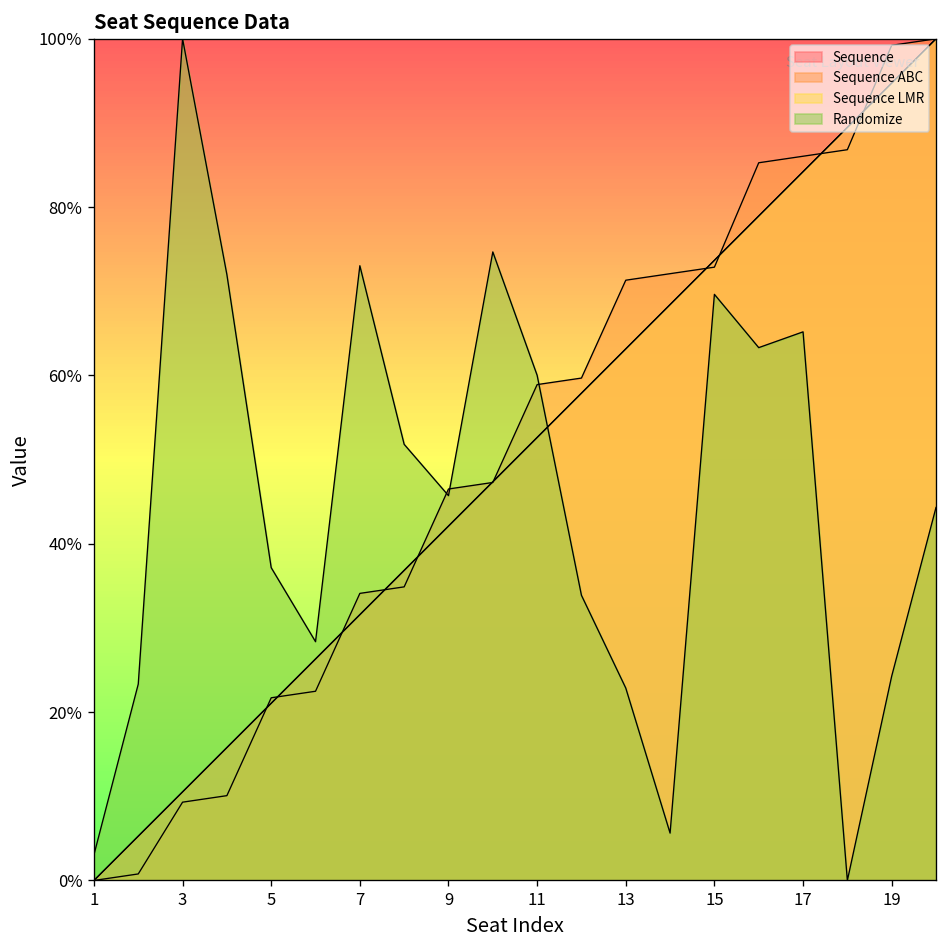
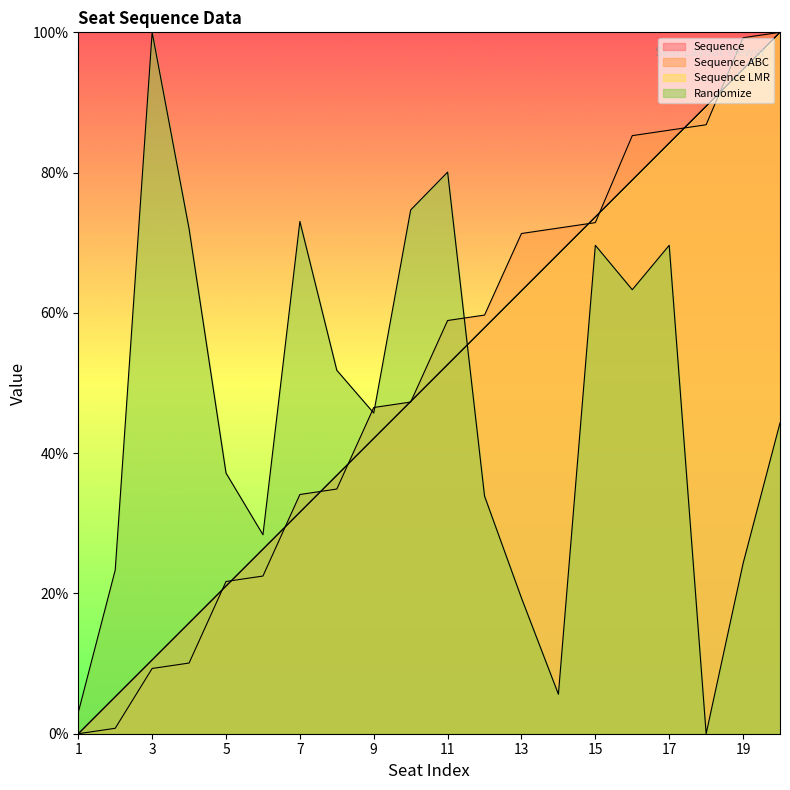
  {
    "Randomize": {
      "1": "3%",
      "3": "100%",
      "5": "37%",
      "7": "73%",
      "9": "46%",
-     "11": "60%",
-     "13": "23%",
+     "11": "80%",
+     "13": "19%",
      "15": "70%",
-     "17": "65%",
+     "17": "70%",
      "19": "24%"
    }
  }
